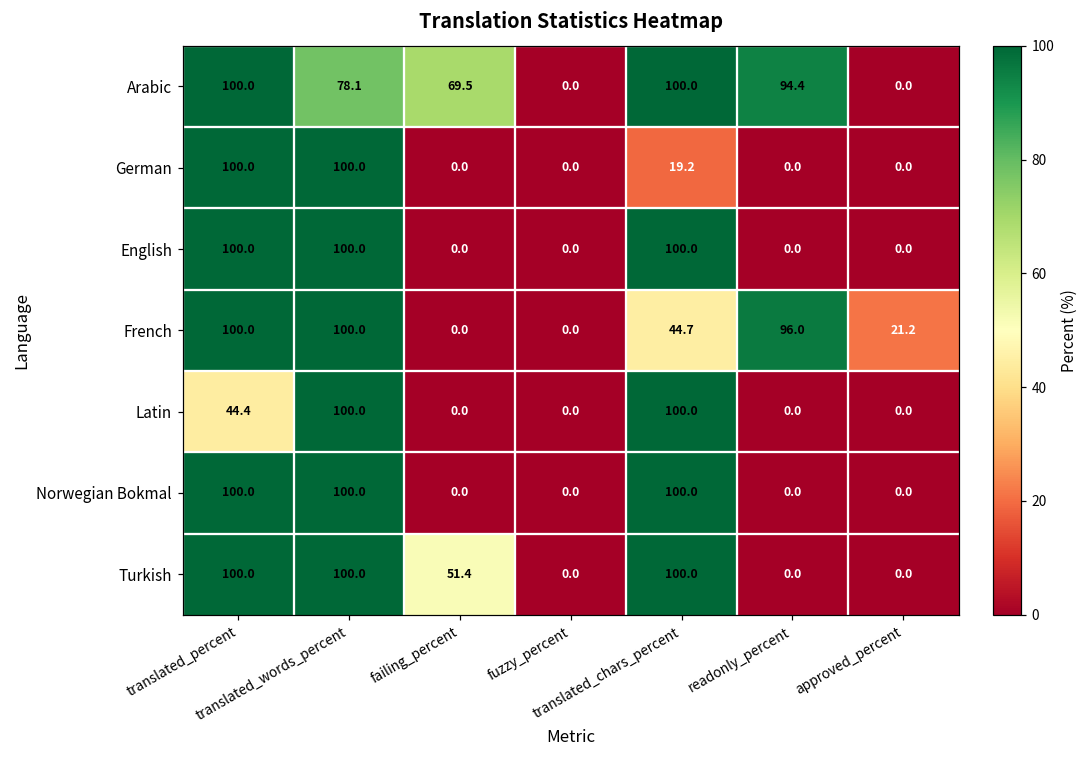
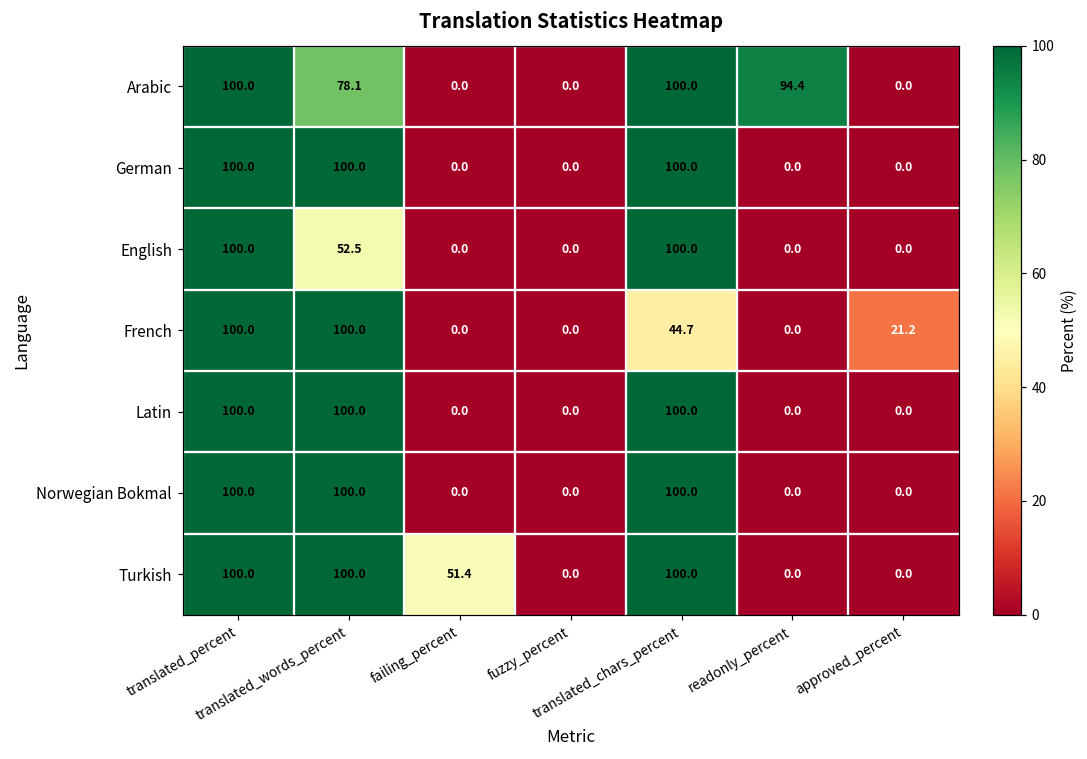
  {
    "Arabic": {
      "translated_percent": 100.0,
      "translated_words_percent": 78.1,
-     "failing_percent": 69.5,
+     "failing_percent": 0.0,
      "fuzzy_percent": 0.0,
      "translated_chars_percent": 100.0,
      "readonly_percent": 94.4,
      "approved_percent": 0.0
    },
    "German": {
      "translated_percent": 100.0,
      "translated_words_percent": 100.0,
      "failing_percent": 0.0,
      "fuzzy_percent": 0.0,
-     "translated_chars_percent": 19.2,
+     "translated_chars_percent": 100.0,
      "readonly_percent": 0.0,
      "approved_percent": 0.0
    },
    "English": {
      "translated_percent": 100.0,
-     "translated_words_percent": 100.0,
+     "translated_words_percent": 52.5,
      "failing_percent": 0.0,
      "fuzzy_percent": 0.0,
      "translated_chars_percent": 100.0,
      "readonly_percent": 0.0,
      "approved_percent": 0.0
    },
    "French": {
      "translated_percent": 100.0,
      "translated_words_percent": 100.0,
      "failing_percent": 0.0,
      "fuzzy_percent": 0.0,
      "translated_chars_percent": 44.7,
-     "readonly_percent": 96.0,
+     "readonly_percent": 0.0,
      "approved_percent": 21.2
    },
    "Latin": {
-     "translated_percent": 44.4,
+     "translated_percent": 100.0,
      "translated_words_percent": 100.0,
      "failing_percent": 0.0,
      "fuzzy_percent": 0.0,
      "translated_chars_percent": 100.0,
      "readonly_percent": 0.0,
      "approved_percent": 0.0
    },
    "Norwegian Bokmal": {
      "translated_percent": 100.0,
      "translated_words_percent": 100.0,
      "failing_percent": 0.0,
      "fuzzy_percent": 0.0,
      "translated_chars_percent": 100.0,
      "readonly_percent": 0.0,
      "approved_percent": 0.0
    },
    "Turkish": {
      "translated_percent": 100.0,
      "translated_words_percent": 100.0,
      "failing_percent": 51.4,
      "fuzzy_percent": 0.0,
      "translated_chars_percent": 100.0,
      "readonly_percent": 0.0,
      "approved_percent": 0.0
    }
  }
